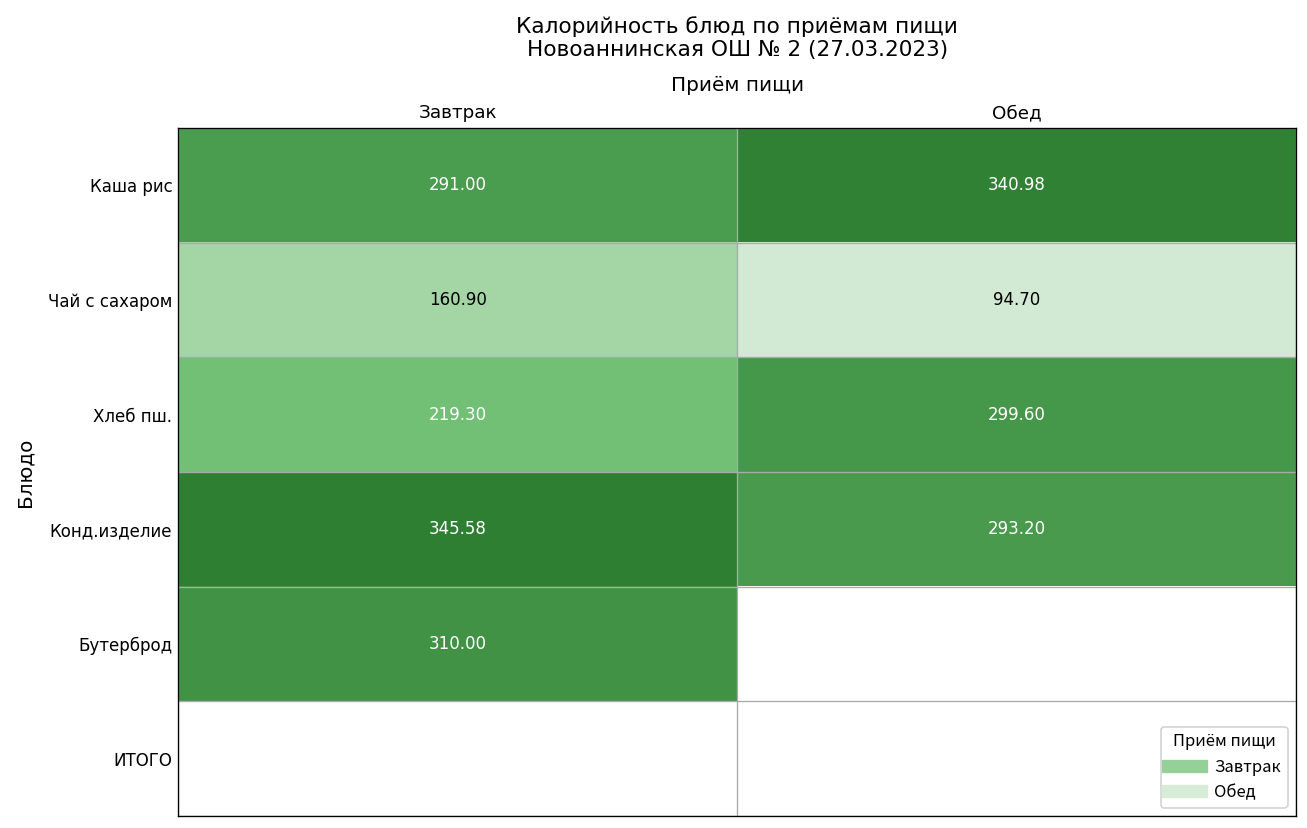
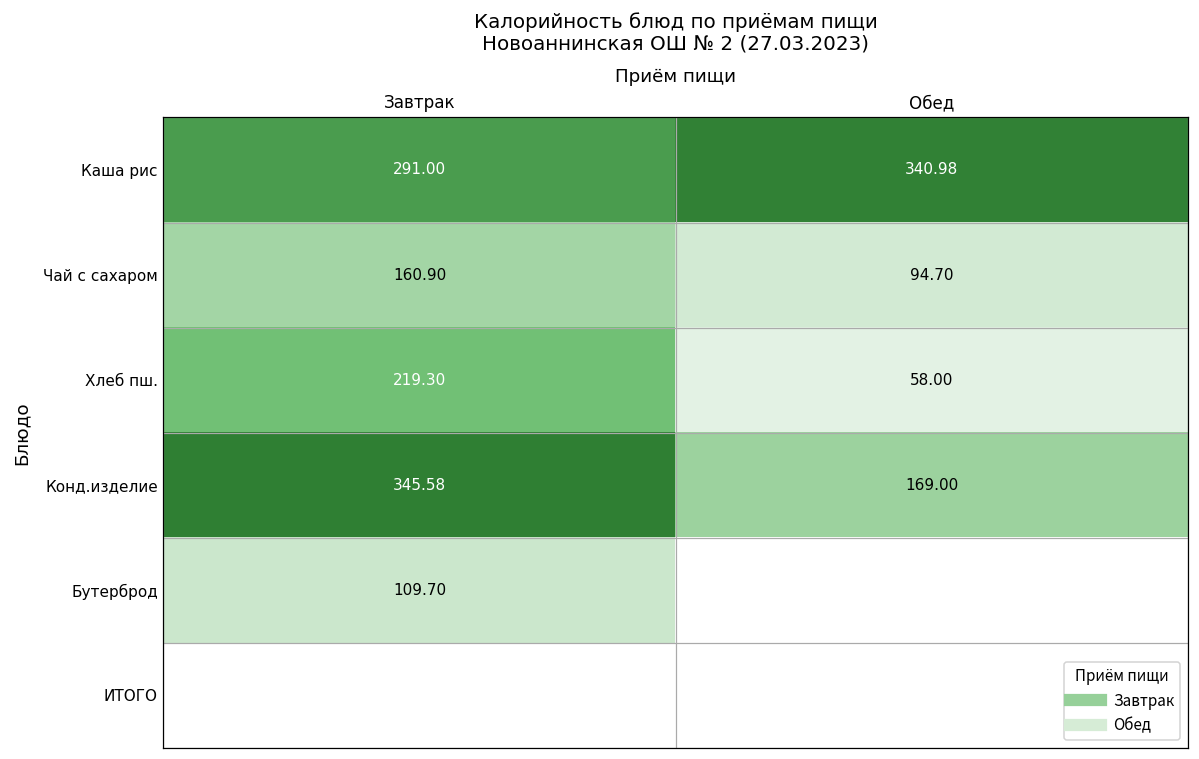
  {
    "Каша рис": {
      "Завтрак": 291.00,
      "Обед": 340.98
    },
    "Чай с сахаром": {
      "Завтрак": 160.90,
      "Обед": 94.70
    },
    "Хлеб пш.": {
      "Завтрак": 219.30,
-     "Обед": 299.60
+     "Обед": 58.00
    },
    "Конд.изделие": {
      "Завтрак": 345.58,
-     "Обед": 293.20
+     "Обед": 169.00
    },
    "Бутерброд": {
-     "Завтрак": 310.00
+     "Завтрак": 109.70
    }
  }
